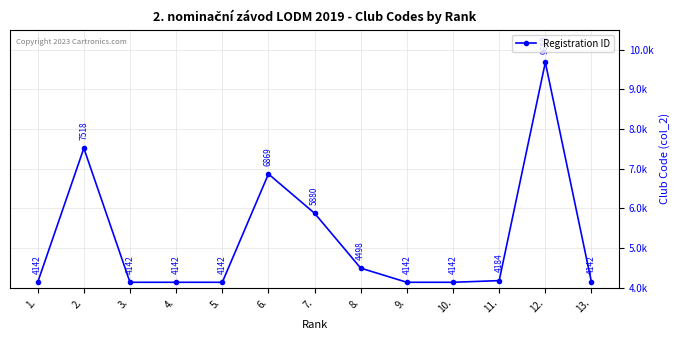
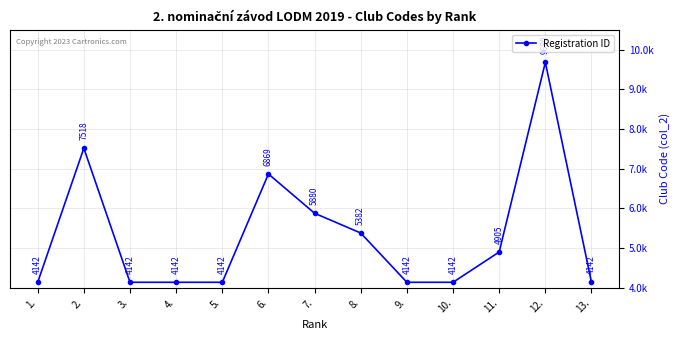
  {
    "1.": 4142,
    "2.": 7518,
    "3.": 4142,
    "4.": 4142,
    "5.": 4142,
    "6.": 6869,
    "7.": 5880,
-   "8.": 4498,
+   "8.": 5382,
    "9.": 4142,
    "10.": 4142,
-   "11.": 4184,
+   "11.": 4905,
    "13.": 4142
  }
